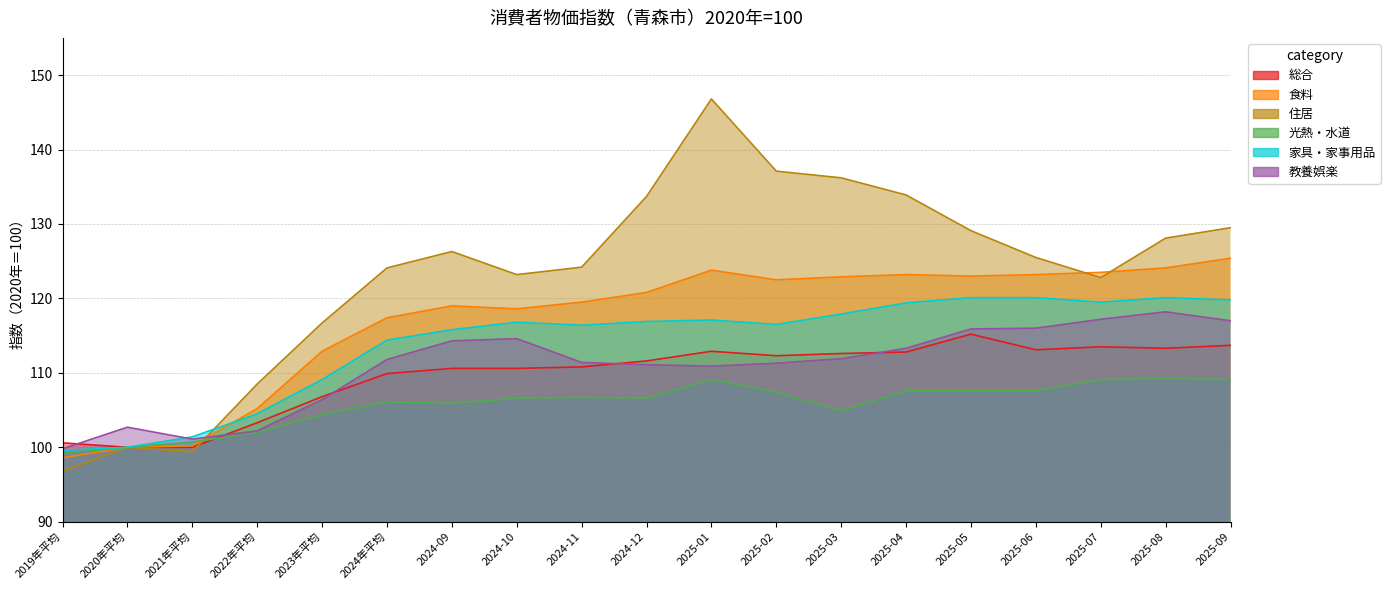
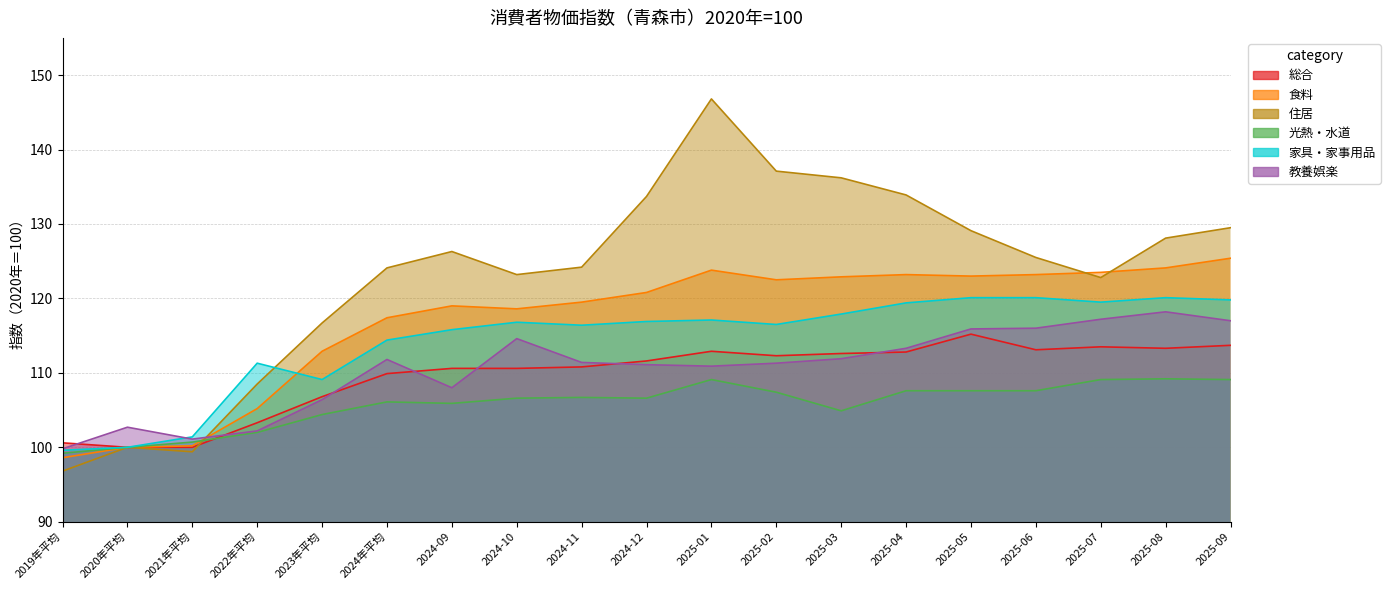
  {
    "総合": {
      "2019年平均": 101,
      "2022年平均": 103,
      "2023年平均": 107,
      "2024年平均": 110,
      "2024-09": 111,
      "2024-10": 111,
      "2024-11": 111,
      "2024-12": 112,
      "2025-01": 113,
      "2025-02": 112,
      "2025-03": 113,
      "2025-04": 113,
      "2025-05": 115,
      "2025-06": 113,
      "2025-07": 114,
      "2025-08": 113,
      "2025-09": 114
    },
    "光熱・水道": {
      "2019年平均": 99,
      "2021年平均": 101,
      "2023年平均": 104,
      "2024年平均": 106,
      "2024-09": 106,
      "2024-10": 107,
      "2024-11": 107,
      "2024-12": 107,
      "2025-01": 109,
      "2025-02": 107,
      "2025-03": 105,
      "2025-04": 108,
      "2025-05": 108,
      "2025-06": 108,
      "2025-07": 109,
      "2025-08": 109,
      "2025-09": 109
    },
    "家具・家事用品": {
-     "2022年平均": 105,
+     "2022年平均": 111,
      "2023年平均": 109,
      "2024年平均": 114,
      "2024-09": 116,
      "2024-10": 117,
      "2024-11": 116,
      "2024-12": 117,
      "2025-01": 117,
      "2025-02": 117,
      "2025-03": 118,
      "2025-04": 119,
      "2025-05": 120,
      "2025-06": 120,
      "2025-07": 120,
      "2025-08": 120,
      "2025-09": 120
    },
    "教養娯楽": {
      "2020年平均": 103,
      "2023年平均": 106,
      "2024年平均": 112,
-     "2024-09": 114,
+     "2024-09": 108,
      "2024-10": 115,
      "2024-11": 111,
      "2024-12": 111,
      "2025-01": 111,
      "2025-02": 111,
      "2025-03": 112,
      "2025-04": 113,
      "2025-05": 116,
      "2025-06": 116,
      "2025-07": 117,
      "2025-08": 118,
      "2025-09": 117
    }
  }
